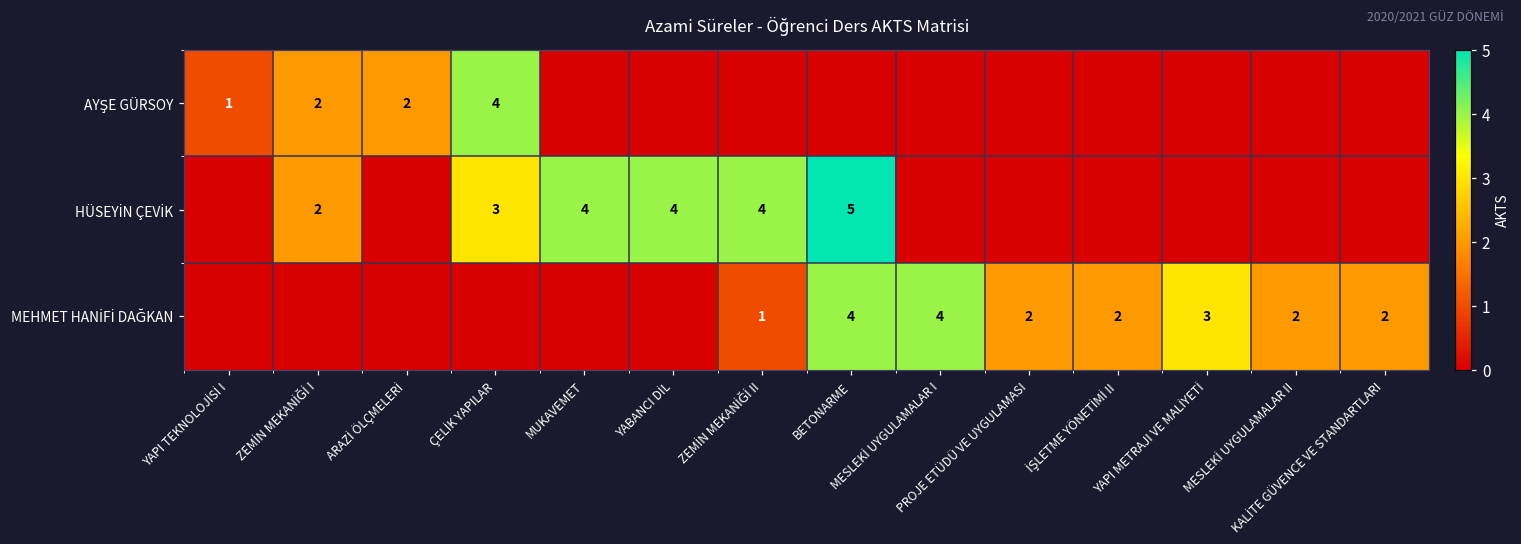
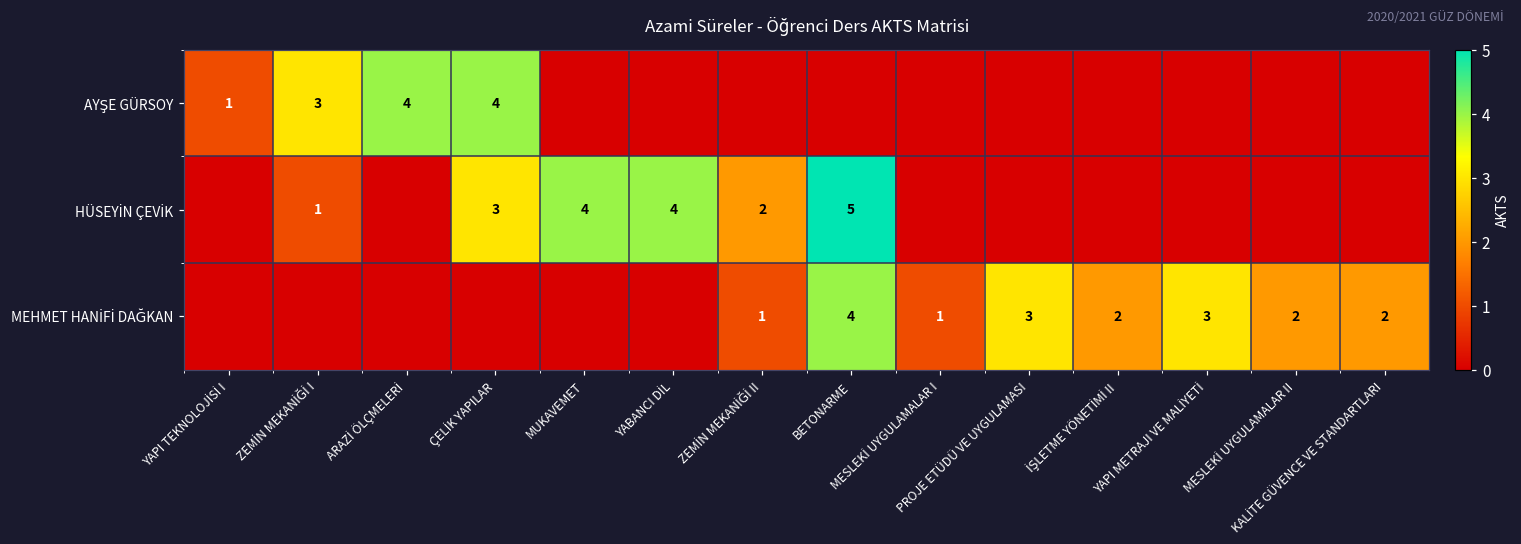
  {
    "AYŞE GÜRSOY": {
      "YAPI TEKNOLOJİSİ I": 1,
-     "ZEMİN MEKANİĞİ I": 2,
-     "ARAZİ ÖLÇMELERİ": 2,
+     "ZEMİN MEKANİĞİ I": 3,
+     "ARAZİ ÖLÇMELERİ": 4,
      "ÇELİK YAPILAR": 4
    },
    "HÜSEYİN ÇEVİK": {
-     "ZEMİN MEKANİĞİ I": 2,
+     "ZEMİN MEKANİĞİ I": 1,
      "ÇELİK YAPILAR": 3,
      "MUKAVEMET": 4,
      "YABANCI DİL": 4,
-     "ZEMİN MEKANİĞİ II": 4,
+     "ZEMİN MEKANİĞİ II": 2,
      "BETONARME": 5
    },
    "MEHMET HANİFİ DAĞKAN": {
      "ZEMİN MEKANİĞİ II": 1,
      "BETONARME": 4,
-     "MESLEKİ UYGULAMALAR I": 4,
-     "PROJE ETÜDÜ VE UYGULAMASI": 2,
+     "MESLEKİ UYGULAMALAR I": 1,
+     "PROJE ETÜDÜ VE UYGULAMASI": 3,
      "İŞLETME YÖNETİMİ II": 2,
      "YAPI METRAJI VE MALİYETİ": 3,
      "MESLEKİ UYGULAMALAR II": 2,
      "KALİTE GÜVENCE VE STANDARTLARI": 2
    }
  }
